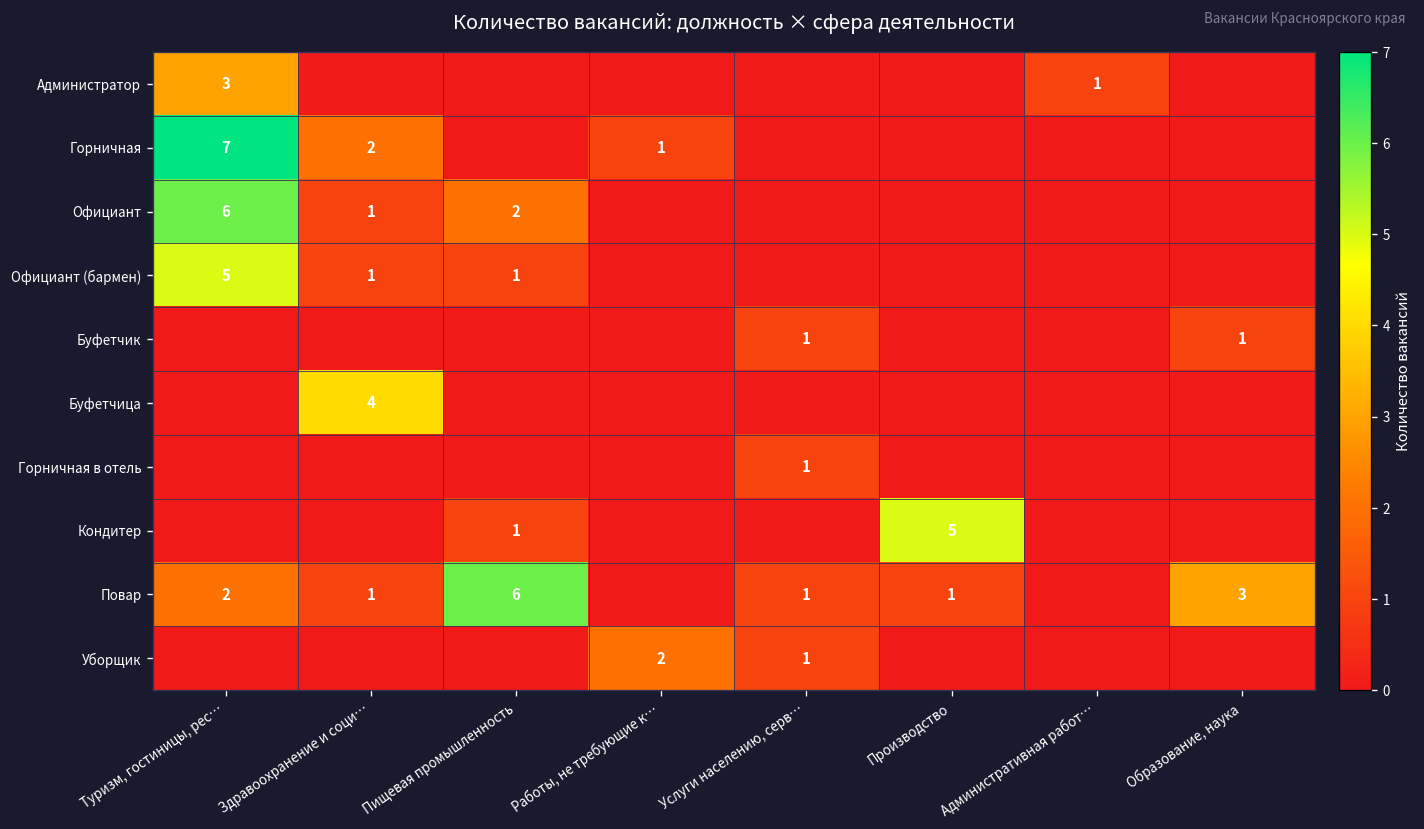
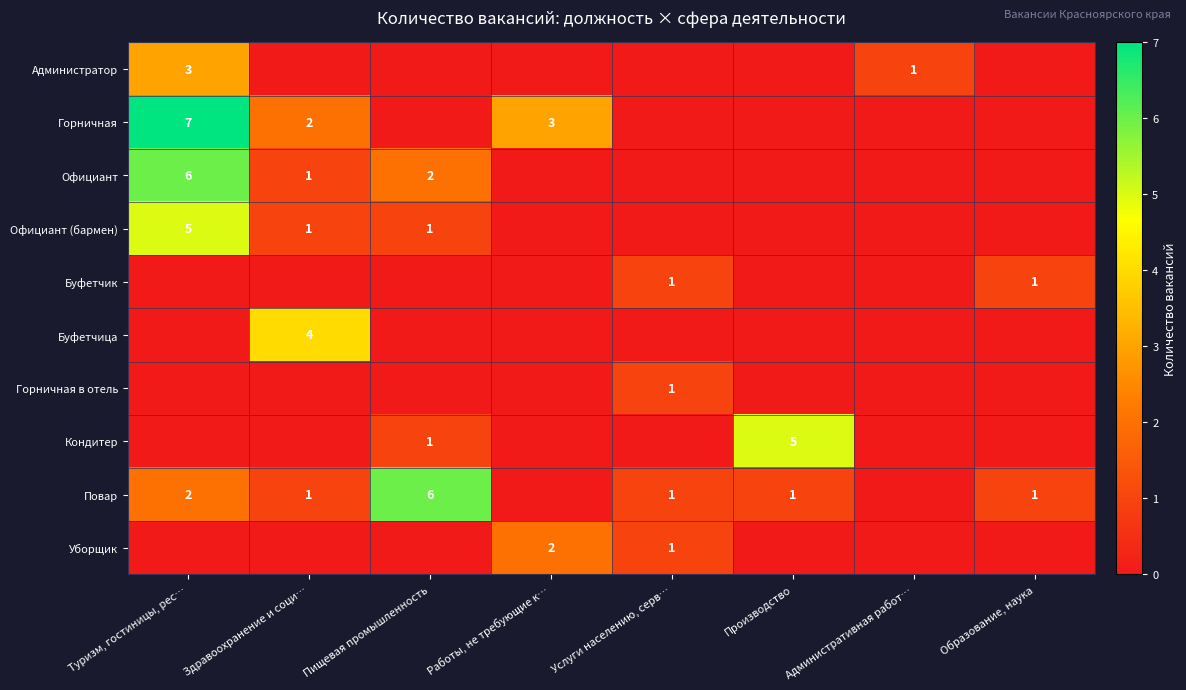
  {
    "Администратор": {
      "Туризм, гостиницы, рес…": 3,
      "Административная работ…": 1
    },
    "Горничная": {
      "Туризм, гостиницы, рес…": 7,
      "Здравоохранение и соци…": 2,
-     "Работы, не требующие к…": 1
+     "Работы, не требующие к…": 3
    },
    "Официант": {
      "Туризм, гостиницы, рес…": 6,
      "Здравоохранение и соци…": 1,
      "Пищевая промышленность": 2
    },
    "Официант (бармен)": {
      "Туризм, гостиницы, рес…": 5,
      "Здравоохранение и соци…": 1,
      "Пищевая промышленность": 1
    },
    "Буфетчик": {
      "Услуги населению, серв…": 1,
      "Образование, наука": 1
    },
    "Буфетчица": {
      "Здравоохранение и соци…": 4
    },
    "Горничная в отель": {
      "Услуги населению, серв…": 1
    },
    "Кондитер": {
      "Пищевая промышленность": 1,
      "Производство": 5
    },
    "Повар": {
      "Туризм, гостиницы, рес…": 2,
      "Здравоохранение и соци…": 1,
      "Пищевая промышленность": 6,
      "Услуги населению, серв…": 1,
      "Производство": 1,
-     "Образование, наука": 3
+     "Образование, наука": 1
    },
    "Уборщик": {
      "Работы, не требующие к…": 2,
      "Услуги населению, серв…": 1
    }
  }
